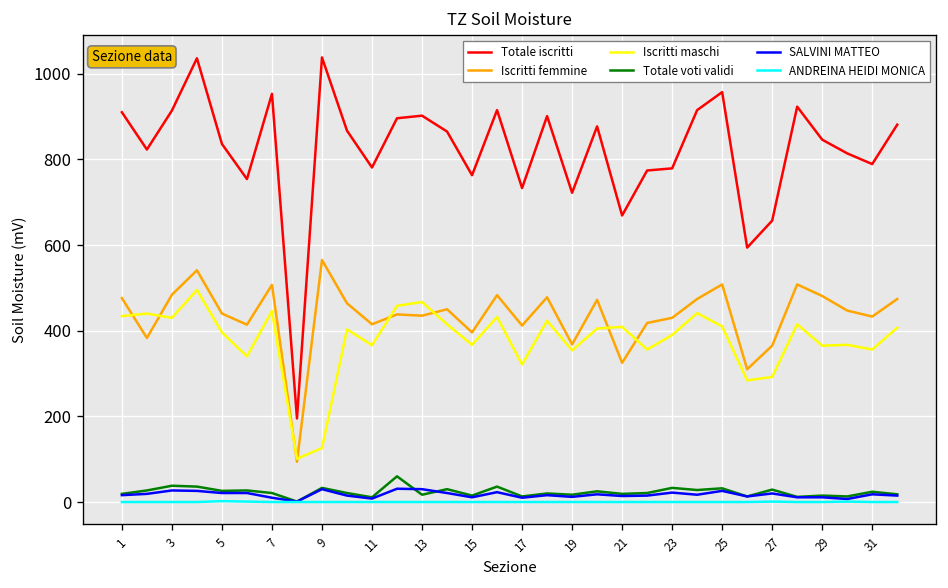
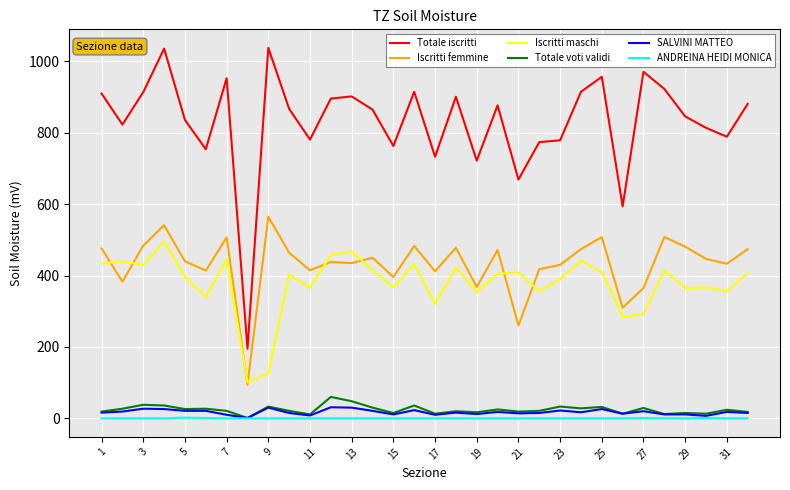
  {
    "Totale iscritti": {
      "1": 910,
      "3": 910,
      "5": 840,
      "7": 950,
      "9": 1040,
      "11": 780,
      "13": 900,
      "15": 760,
      "17": 730,
      "19": 720,
      "21": 670,
      "23": 780,
      "25": 960,
-     "27": 660,
+     "27": 970,
      "29": 850,
      "31": 790
    },
    "Iscritti femmine": {
      "1": 480,
      "3": 480,
      "5": 440,
      "7": 510,
      "9": 570,
      "11": 420,
      "13": 440,
      "15": 400,
      "17": 410,
      "19": 370,
-     "21": 330,
+     "21": 260,
      "23": 430,
      "25": 510,
      "27": 370,
      "29": 480,
      "31": 430
    },
    "Iscritti maschi": {
      "1": 430,
      "3": 430,
      "5": 400,
      "7": 450,
      "9": 130,
      "11": 370,
      "13": 470,
      "15": 370,
      "17": 320,
      "19": 350,
      "21": 410,
      "23": 390,
      "25": 410,
      "27": 290,
      "29": 370,
      "31": 360
    },
    "Totale voti validi": {
      "3": 40,
      "7": 20,
-     "13": 20,
+     "13": 50,
      "23": 30,
      "27": 30
    },
    "SALVINI MATTEO": {
      "3": 30,
      "7": 10,
      "13": 30,
      "23": 20,
      "27": 20
    },
    "ANDREINA HEIDI MONICA": {
      "1": 0,
      "3": 0,
      "5": 0,
      "7": 0,
      "9": 0,
      "11": 0,
      "13": 0,
      "15": 0,
      "17": 0,
      "19": 0,
      "21": 0,
      "23": 0,
      "25": 0,
      "27": 0,
      "29": 0,
      "31": 0
    }
  }
